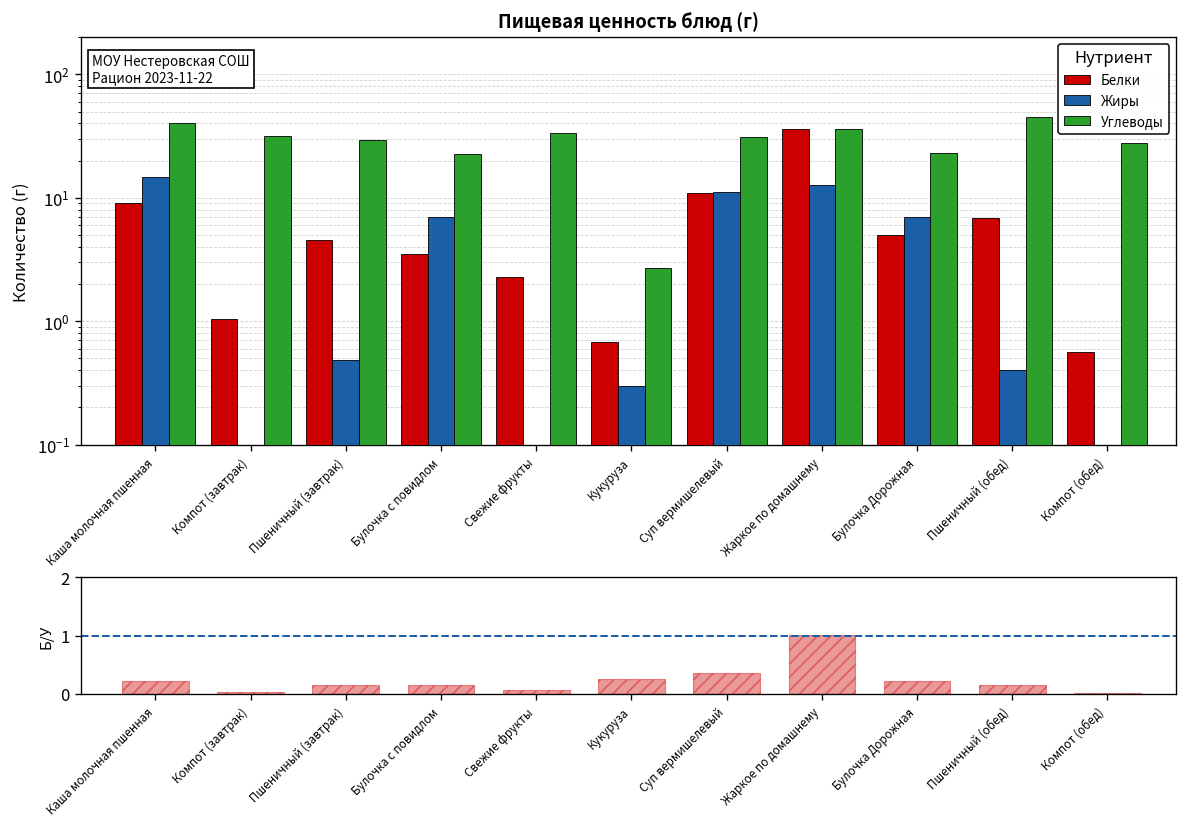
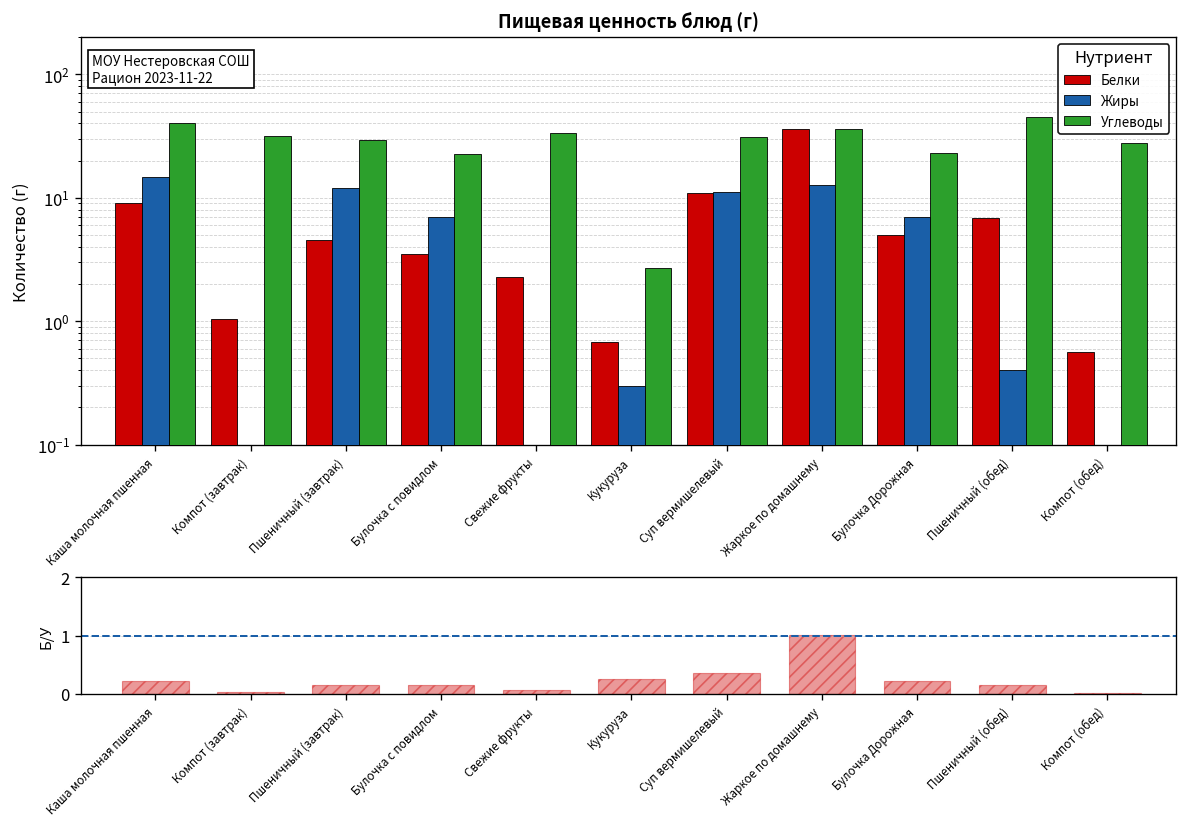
  {
    "Пищевая ценность блюд (г)": {
      "Белки": {
        "Каша молочная пшенная": 9,
        "Компот (завтрак)": 1.0,
        "Пшеничный (завтрак)": 5,
        "Булочка с повидлом": 3.5,
        "Свежие фрукты": 2.3,
        "Кукуруза": 0.7,
        "Суп вермишелевый": 11,
        "Жаркое по домашнему": 36,
        "Булочка Дорожная": 5,
        "Пшеничный (обед)": 7,
        "Компот (обед)": 0.6
      },
      "Жиры": {
        "Каша молочная пшенная": 15,
-       "Пшеничный (завтрак)": 0.5,
+       "Пшеничный (завтрак)": 12,
        "Булочка с повидлом": 7,
        "Кукуруза": 0.3,
        "Суп вермишелевый": 11,
        "Жаркое по домашнему": 13,
        "Булочка Дорожная": 7,
        "Пшеничный (обед)": 0.4
      },
      "Углеводы": {
        "Каша молочная пшенная": 40,
        "Компот (завтрак)": 32,
        "Пшеничный (завтрак)": 29,
        "Булочка с повидлом": 23,
        "Свежие фрукты": 34,
        "Кукуруза": 2.7,
        "Суп вермишелевый": 31,
        "Жаркое по домашнему": 36,
        "Булочка Дорожная": 23,
        "Пшеничный (обед)": 50,
        "Компот (обед)": 28
      }
    }
  }
